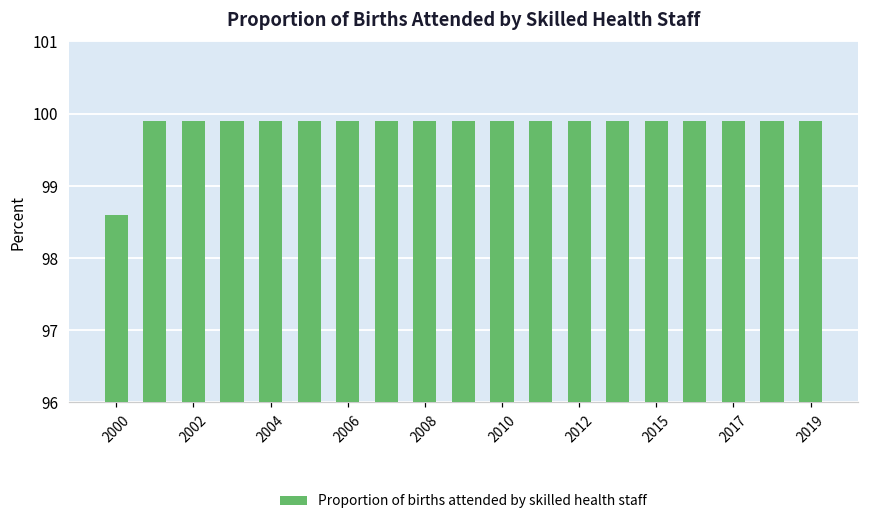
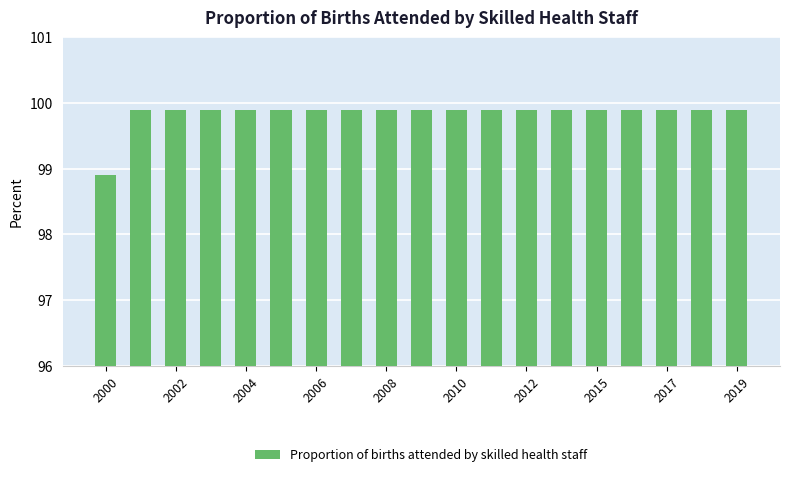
  {
-   "2000": 98.6,
+   "2000": 98.9,
    "2002": 99.9,
    "2004": 99.9,
    "2006": 99.9,
    "2008": 99.9,
    "2010": 99.9,
    "2012": 99.9,
    "2015": 99.9,
    "2017": 99.9,
    "2019": 99.9
  }
